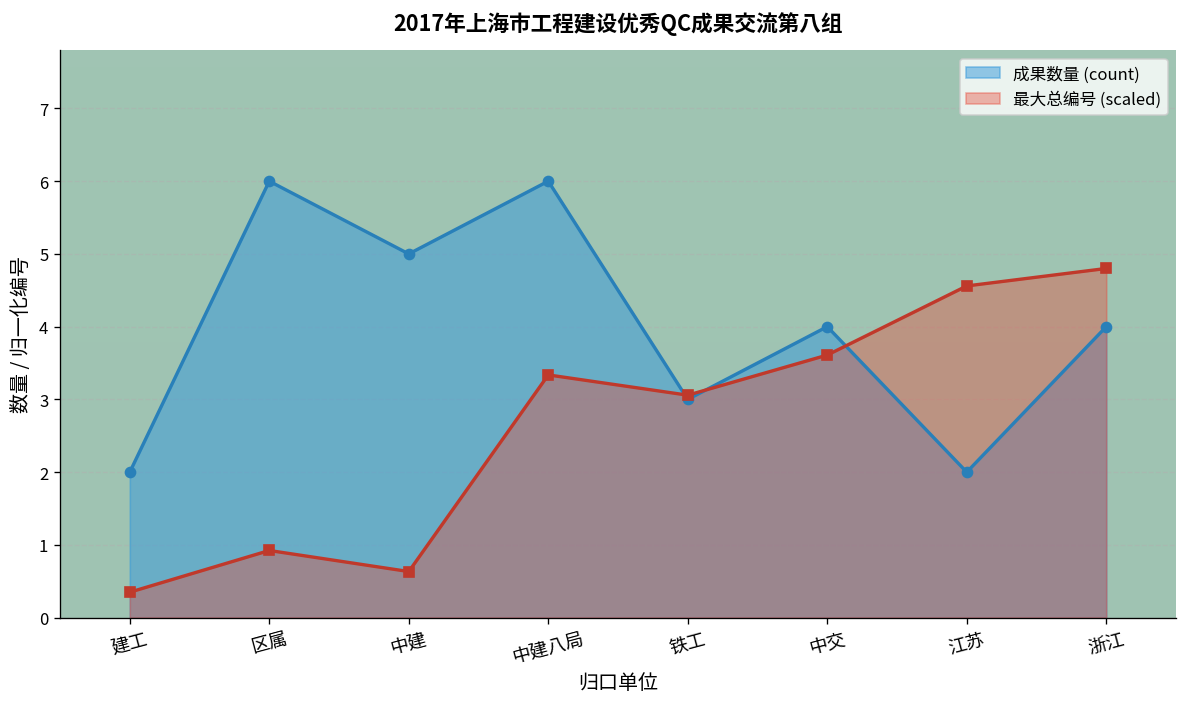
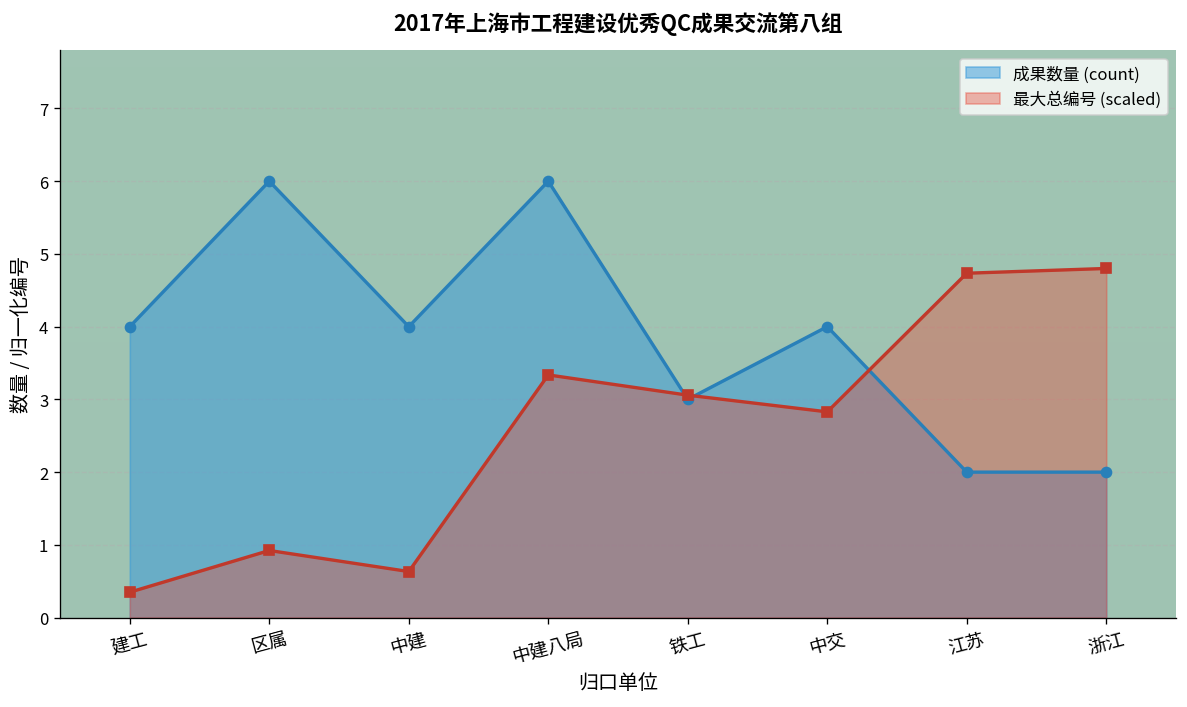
  {
    "成果数量 (count)": {
-     "建工": 2,
+     "建工": 4,
      "区属": 6,
-     "中建": 5,
+     "中建": 4,
      "中建八局": 6,
      "铁工": 3,
      "中交": 4,
      "江苏": 2,
-     "浙江": 4
+     "浙江": 2
    },
    "最大总编号 (scaled)": {
      "建工": 0.3,
      "区属": 0.9,
      "中建": 0.6,
      "中建八局": 3.3,
      "铁工": 3.1,
-     "中交": 3.6,
-     "江苏": 4.6,
+     "中交": 2.8,
+     "江苏": 4.7,
      "浙江": 4.8
    }
  }
